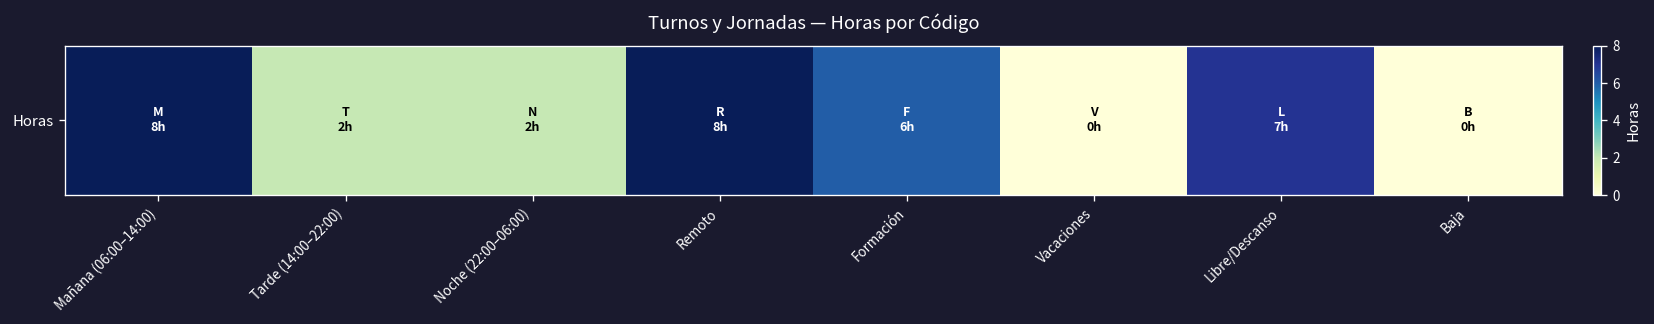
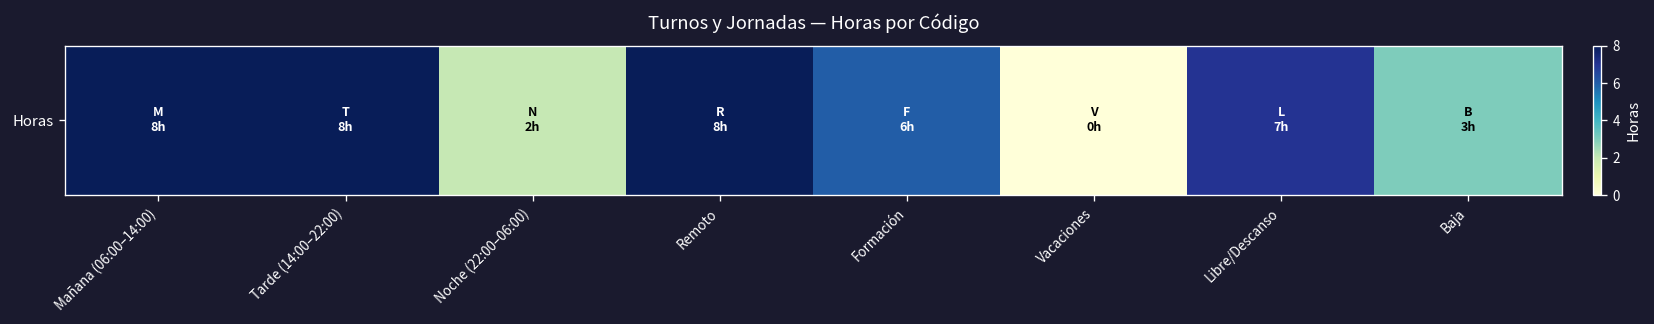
  {
    "Horas": {
      "Mañana (06:00–14:00)": "8h",
-     "Tarde (14:00–22:00)": "2h",
+     "Tarde (14:00–22:00)": "8h",
      "Noche (22:00–06:00)": "2h",
      "Remoto": "8h",
      "Formación": "6h",
      "Vacaciones": "0h",
      "Libre/Descanso": "7h",
-     "Baja": "0h"
+     "Baja": "3h"
    }
  }
